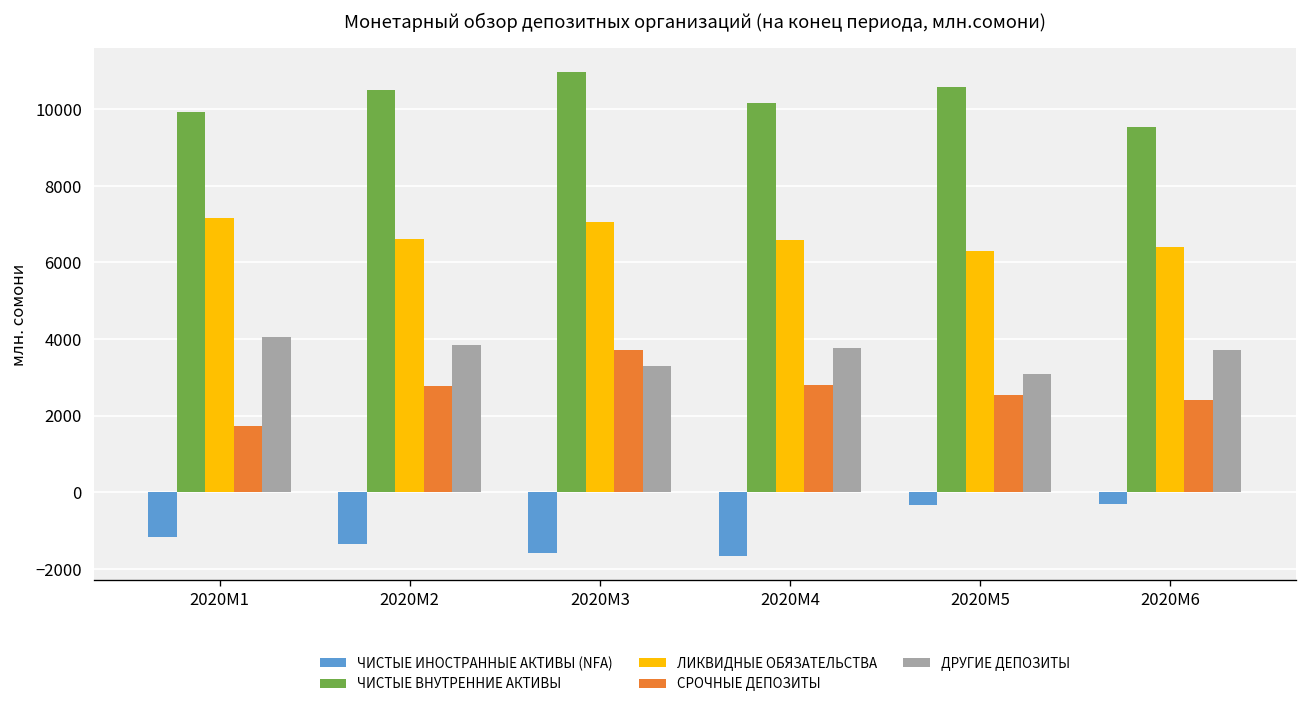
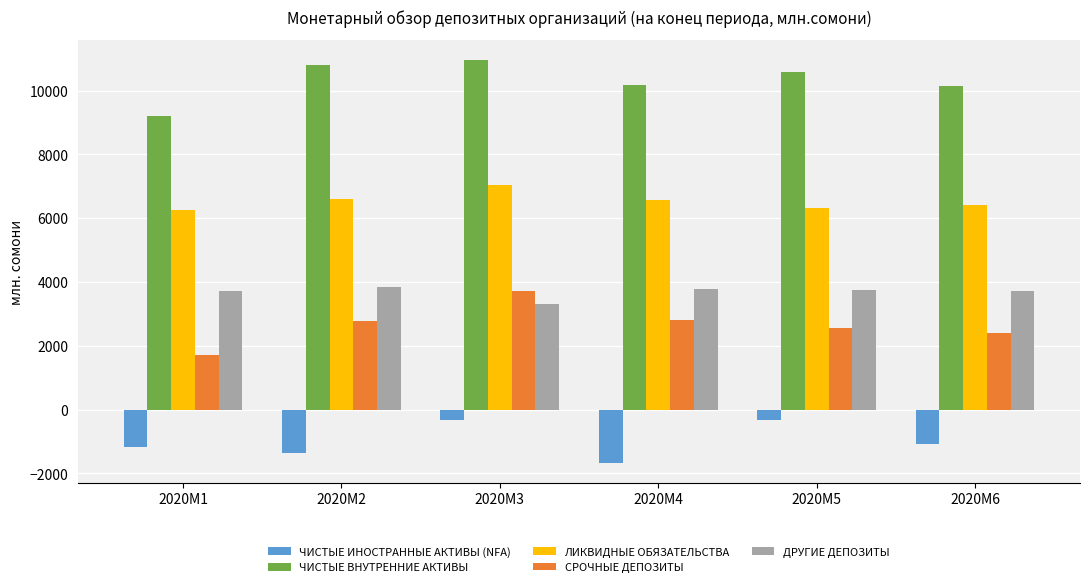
  {
    "ЧИСТЫЕ ИНОСТРАННЫЕ АКТИВЫ (NFA)": {
      "2020M1": -1200,
      "2020M2": -1400,
-     "2020M3": -1600,
+     "2020M3": -300,
      "2020M4": -1700,
      "2020M5": -300,
-     "2020M6": -300
+     "2020M6": -1100
    },
    "ЧИСТЫЕ ВНУТРЕННИЕ АКТИВЫ": {
-     "2020M1": 9900,
-     "2020M2": 10500,
+     "2020M1": 9200,
+     "2020M2": 10800,
      "2020M3": 11000,
      "2020M4": 10200,
      "2020M5": 10600,
-     "2020M6": 9500
+     "2020M6": 10200
    },
    "ЛИКВИДНЫЕ ОБЯЗАТЕЛЬСТВА": {
-     "2020M1": 7200,
+     "2020M1": 6300,
      "2020M2": 6600,
      "2020M3": 7100,
      "2020M4": 6600,
      "2020M5": 6300,
      "2020M6": 6400
    },
    "СРОЧНЫЕ ДЕПОЗИТЫ": {
      "2020M1": 1700,
      "2020M2": 2800,
      "2020M3": 3700,
      "2020M4": 2800,
      "2020M5": 2500,
      "2020M6": 2400
    },
    "ДРУГИЕ ДЕПОЗИТЫ": {
-     "2020M1": 4000,
+     "2020M1": 3700,
      "2020M2": 3800,
      "2020M3": 3300,
      "2020M4": 3800,
-     "2020M5": 3100,
+     "2020M5": 3800,
      "2020M6": 3700
    }
  }
